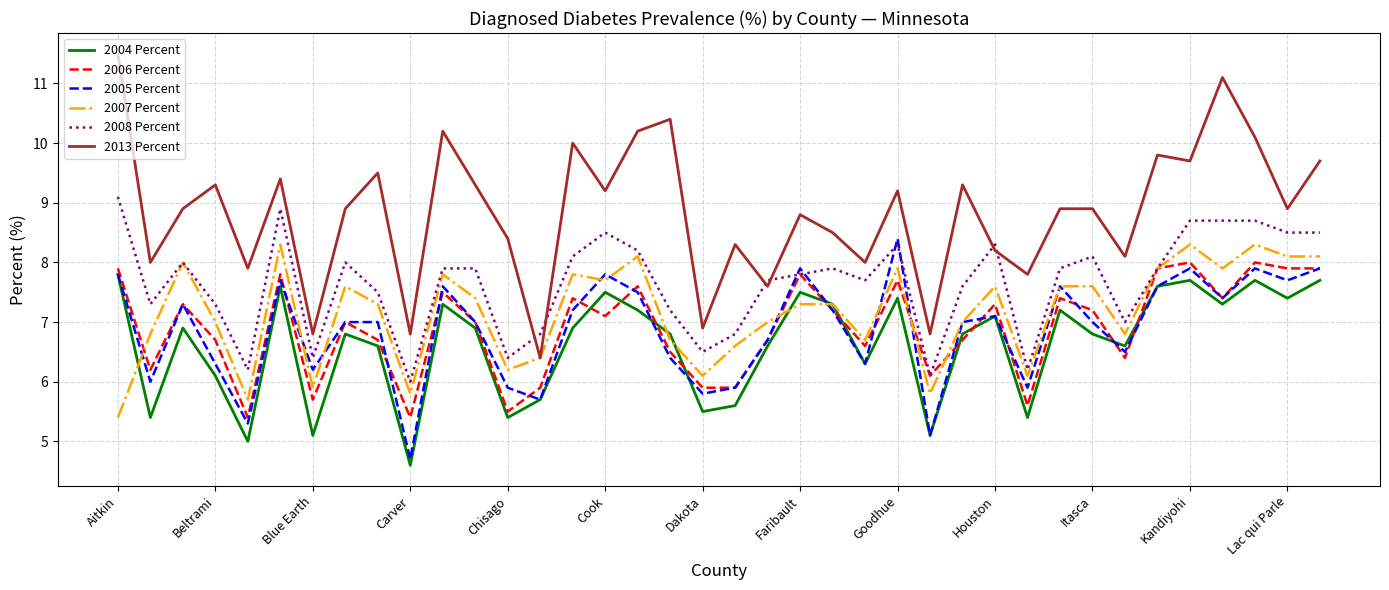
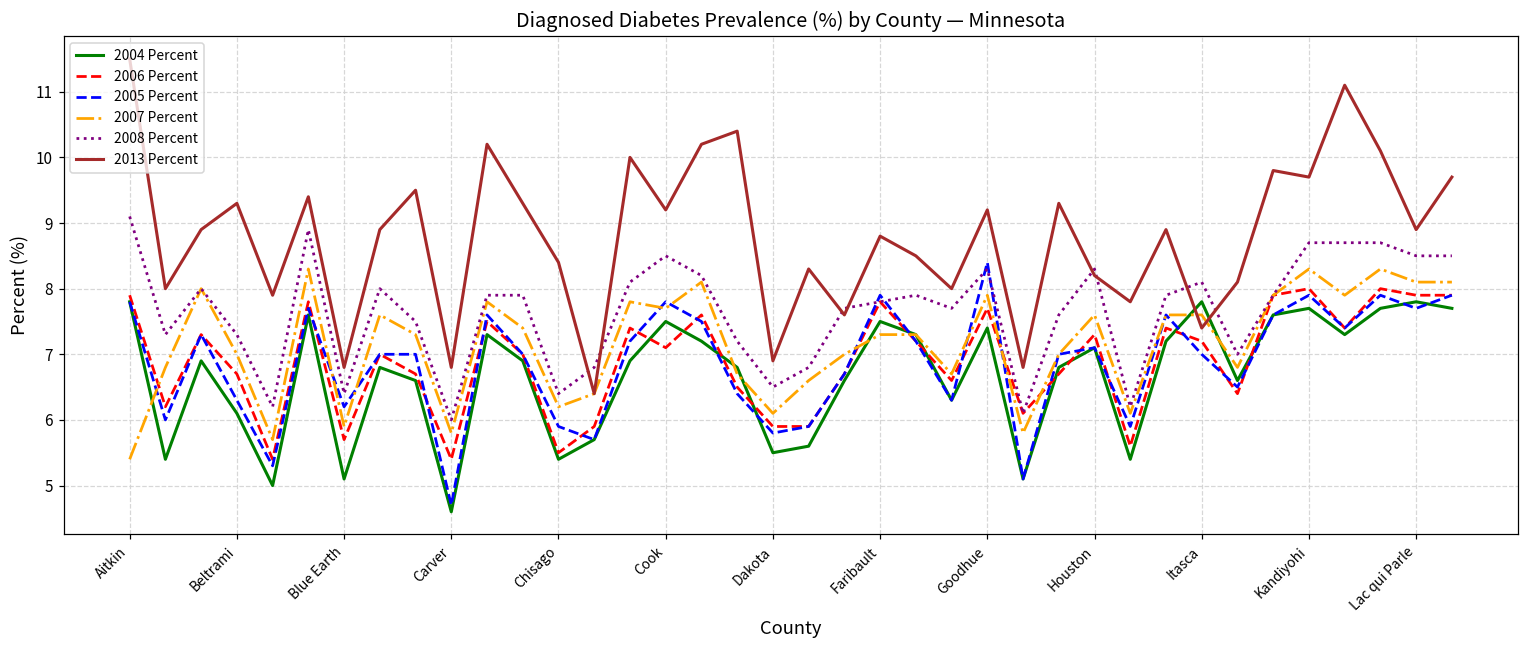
  {
    "2004 Percent": {
      "Beltrami": 6.1,
      "Blue Earth": 5.1,
      "Carver": 4.6,
      "Chisago": 5.4,
      "Cook": 7.5,
      "Dakota": 5.5,
      "Faribault": 7.5,
      "Goodhue": 7.4,
-     "Itasca": 6.8,
+     "Itasca": 7.8,
      "Kandiyohi": 7.7,
-     "Lac qui Parle": 7.4
+     "Lac qui Parle": 7.8
    },
    "2006 Percent": {
      "Aitkin": 7.9,
      "Beltrami": 6.7,
      "Blue Earth": 5.7,
      "Carver": 5.4,
      "Chisago": 5.5,
      "Cook": 7.1,
      "Dakota": 5.9,
      "Goodhue": 7.7,
      "Houston": 7.3,
      "Itasca": 7.2,
      "Kandiyohi": 8.0,
      "Lac qui Parle": 7.9
    },
    "2005 Percent": {
      "Beltrami": 6.3,
      "Blue Earth": 6.2,
      "Carver": 4.7,
      "Chisago": 5.9,
      "Cook": 7.8,
      "Dakota": 5.8,
      "Faribault": 7.9,
      "Goodhue": 8.4,
      "Itasca": 7.0,
      "Kandiyohi": 7.9,
      "Lac qui Parle": 7.7
    },
    "2007 Percent": {
      "Aitkin": 5.4,
      "Beltrami": 7.0,
      "Blue Earth": 5.9,
      "Carver": 5.8,
      "Chisago": 6.2,
      "Cook": 7.7,
      "Dakota": 6.1,
      "Faribault": 7.3,
      "Goodhue": 7.9,
      "Houston": 7.6,
      "Itasca": 7.6,
      "Kandiyohi": 8.3,
      "Lac qui Parle": 8.1
    },
    "2008 Percent": {
      "Aitkin": 9.1,
      "Beltrami": 7.3,
      "Blue Earth": 6.4,
      "Carver": 6.0,
      "Chisago": 6.4,
      "Cook": 8.5,
      "Dakota": 6.5,
      "Goodhue": 8.3,
      "Houston": 8.3,
      "Itasca": 8.1,
      "Kandiyohi": 8.7,
      "Lac qui Parle": 8.5
    },
    "2013 Percent": {
      "Beltrami": 9.3,
      "Blue Earth": 6.8,
      "Carver": 6.8,
      "Chisago": 8.4,
      "Cook": 9.2,
      "Dakota": 6.9,
      "Faribault": 8.8,
      "Goodhue": 9.2,
      "Houston": 8.2,
-     "Itasca": 8.9,
+     "Itasca": 7.4,
      "Kandiyohi": 9.7,
      "Lac qui Parle": 8.9
    }
  }
